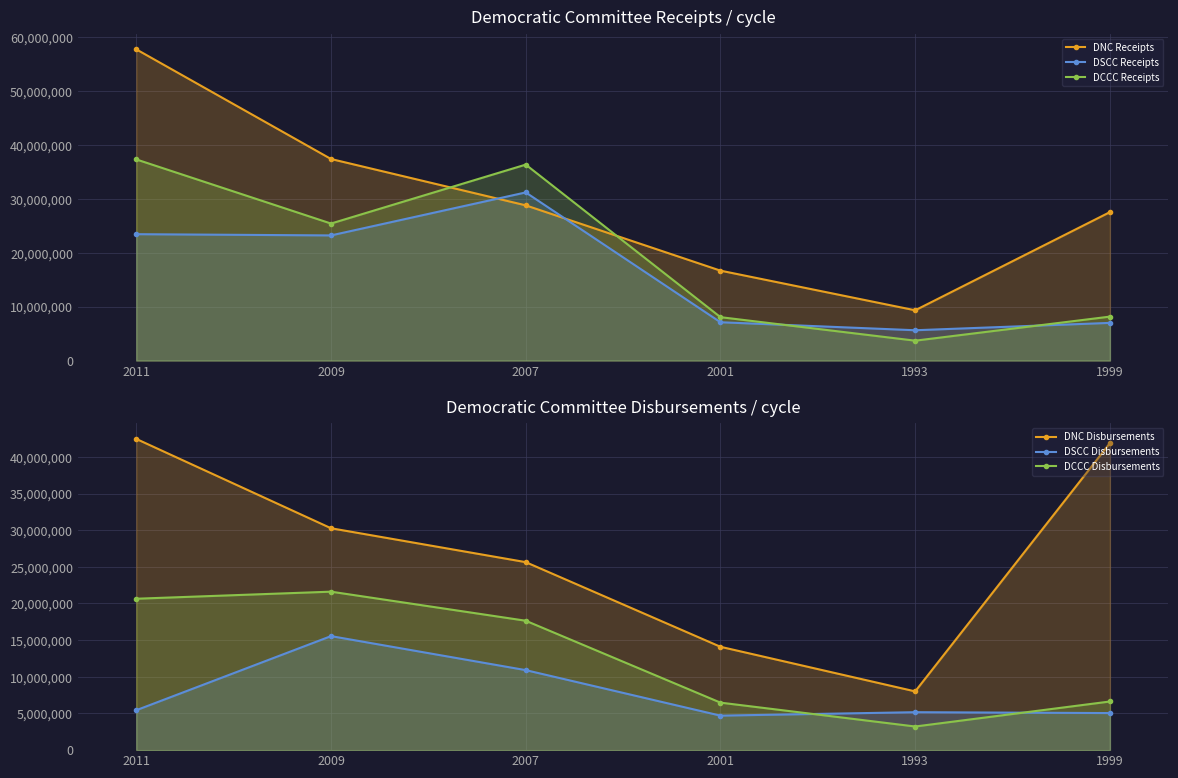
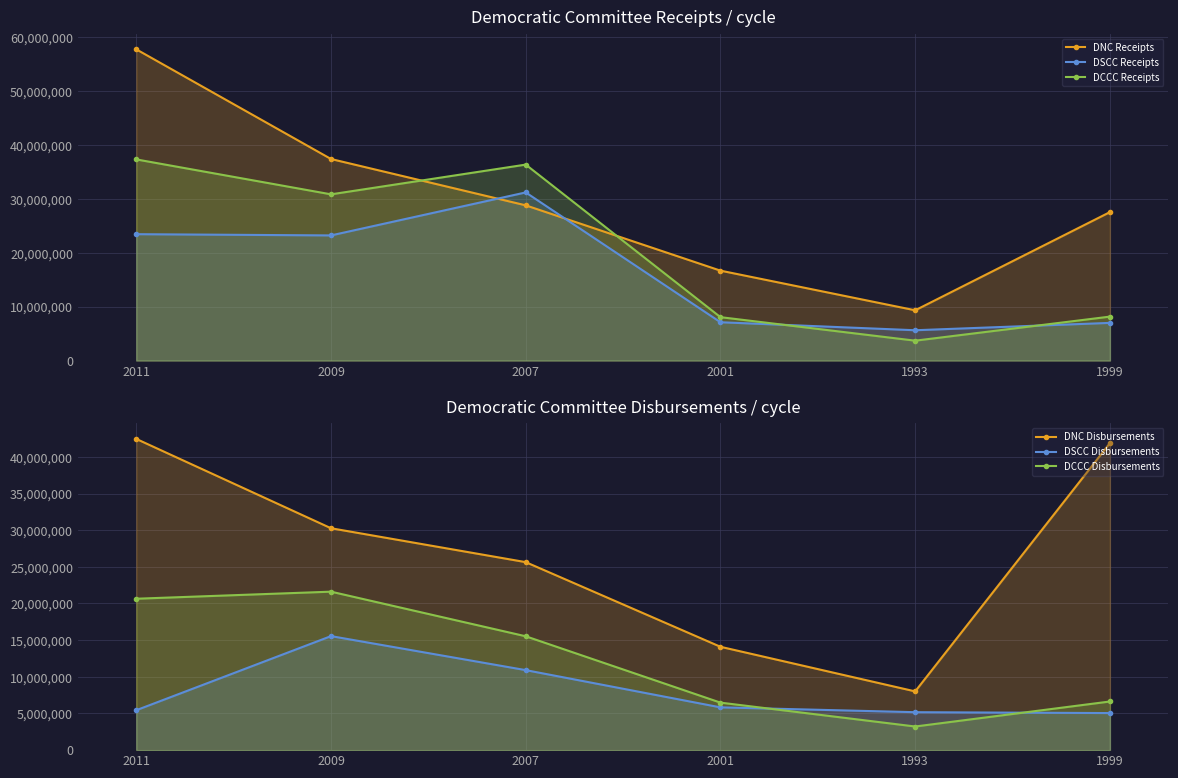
  {
    "Democratic Committee Receipts / cycle": {
      "DNC Receipts": {
        "2011": "58,000,000",
        "2009": "37,000,000",
        "2007": "29,000,000",
        "2001": "17,000,000",
        "1993": "9,000,000",
        "1999": "28,000,000"
      },
      "DSCC Receipts": {
        "2011": "23,000,000",
        "2009": "23,000,000",
        "2007": "31,000,000",
        "2001": "7,000,000",
        "1993": "6,000,000",
        "1999": "7,000,000"
      },
      "DCCC Receipts": {
        "2011": "37,000,000",
-       "2009": "25,000,000",
+       "2009": "31,000,000",
        "2007": "36,000,000",
        "2001": "8,000,000",
        "1993": "4,000,000",
        "1999": "8,000,000"
      }
    },
    "Democratic Committee Disbursements / cycle": {
      "DNC Disbursements": {
        "2011": "42,000,000",
        "2009": "30,000,000",
        "2007": "26,000,000",
        "2001": "14,000,000",
        "1993": "8,000,000"
      },
      "DSCC Disbursements": {
        "2011": "5,000,000",
        "2009": "16,000,000",
        "2007": "11,000,000",
-       "2001": "5,000,000",
+       "2001": "6,000,000",
        "1993": "5,000,000",
        "1999": "5,000,000"
      },
      "DCCC Disbursements": {
        "2011": "21,000,000",
        "2009": "22,000,000",
-       "2007": "18,000,000",
+       "2007": "16,000,000",
        "2001": "6,000,000",
        "1993": "3,000,000",
        "1999": "7,000,000"
      }
    }
  }
